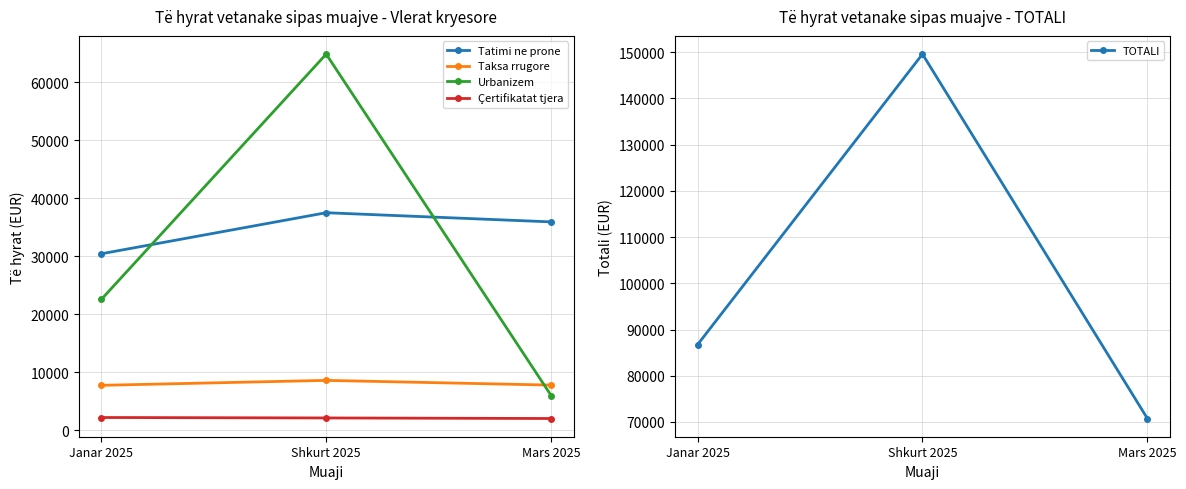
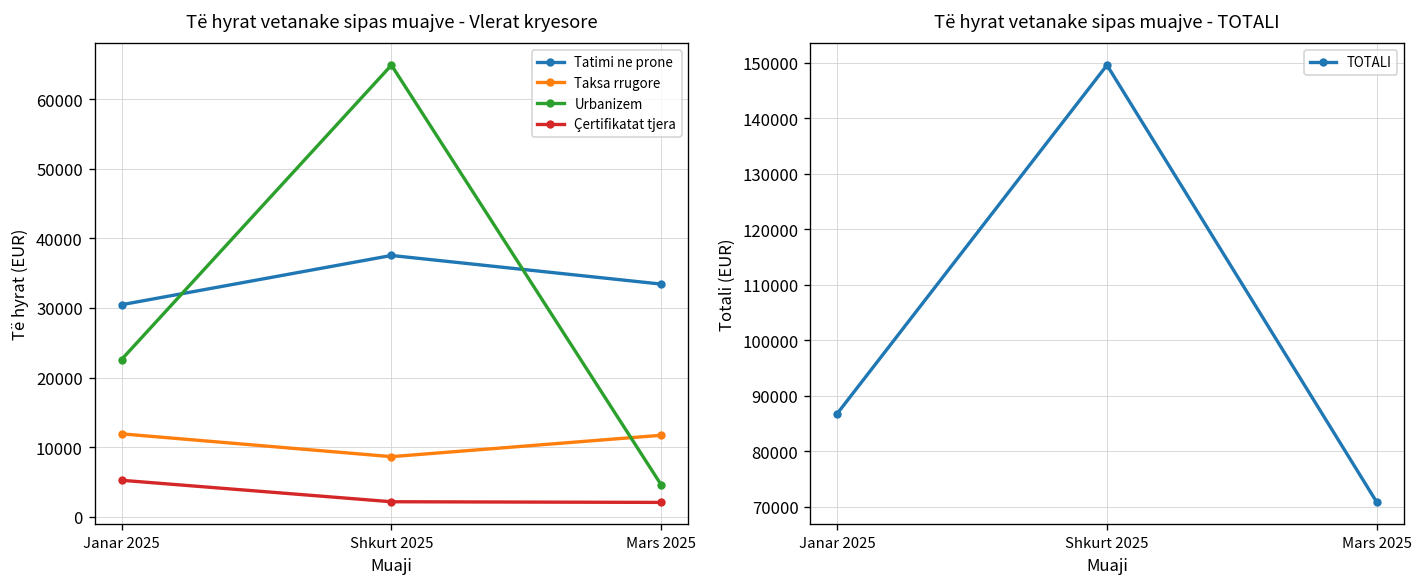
  {
    "Të hyrat vetanake sipas muajve - Vlerat kryesore": {
      "Tatimi ne prone": {
        "Janar 2025": 30000,
        "Shkurt 2025": 38000,
-       "Mars 2025": 36000
+       "Mars 2025": 33000
      },
      "Taksa rrugore": {
-       "Janar 2025": 8000,
+       "Janar 2025": 12000,
        "Shkurt 2025": 9000,
-       "Mars 2025": 8000
+       "Mars 2025": 12000
      },
      "Urbanizem": {
        "Janar 2025": 23000,
        "Shkurt 2025": 65000,
-       "Mars 2025": 6000
+       "Mars 2025": 5000
      },
      "Çertifikatat tjera": {
-       "Janar 2025": 2000,
+       "Janar 2025": 5000,
        "Shkurt 2025": 2000,
        "Mars 2025": 2000
      }
    },
    "Të hyrat vetanake sipas muajve - TOTALI": {
      "Janar 2025": 87000,
      "Shkurt 2025": 150000,
      "Mars 2025": 71000
    }
  }
